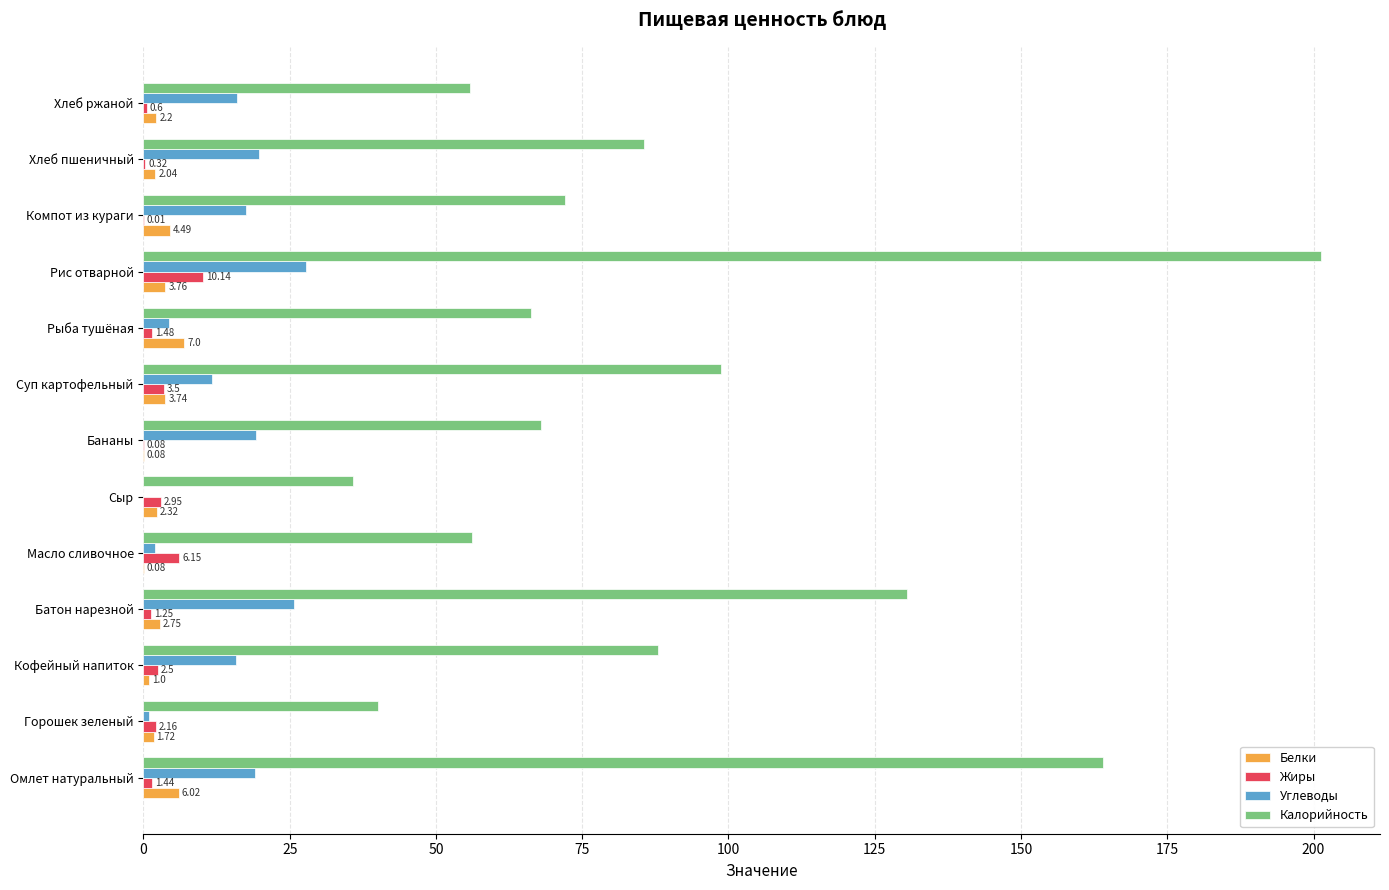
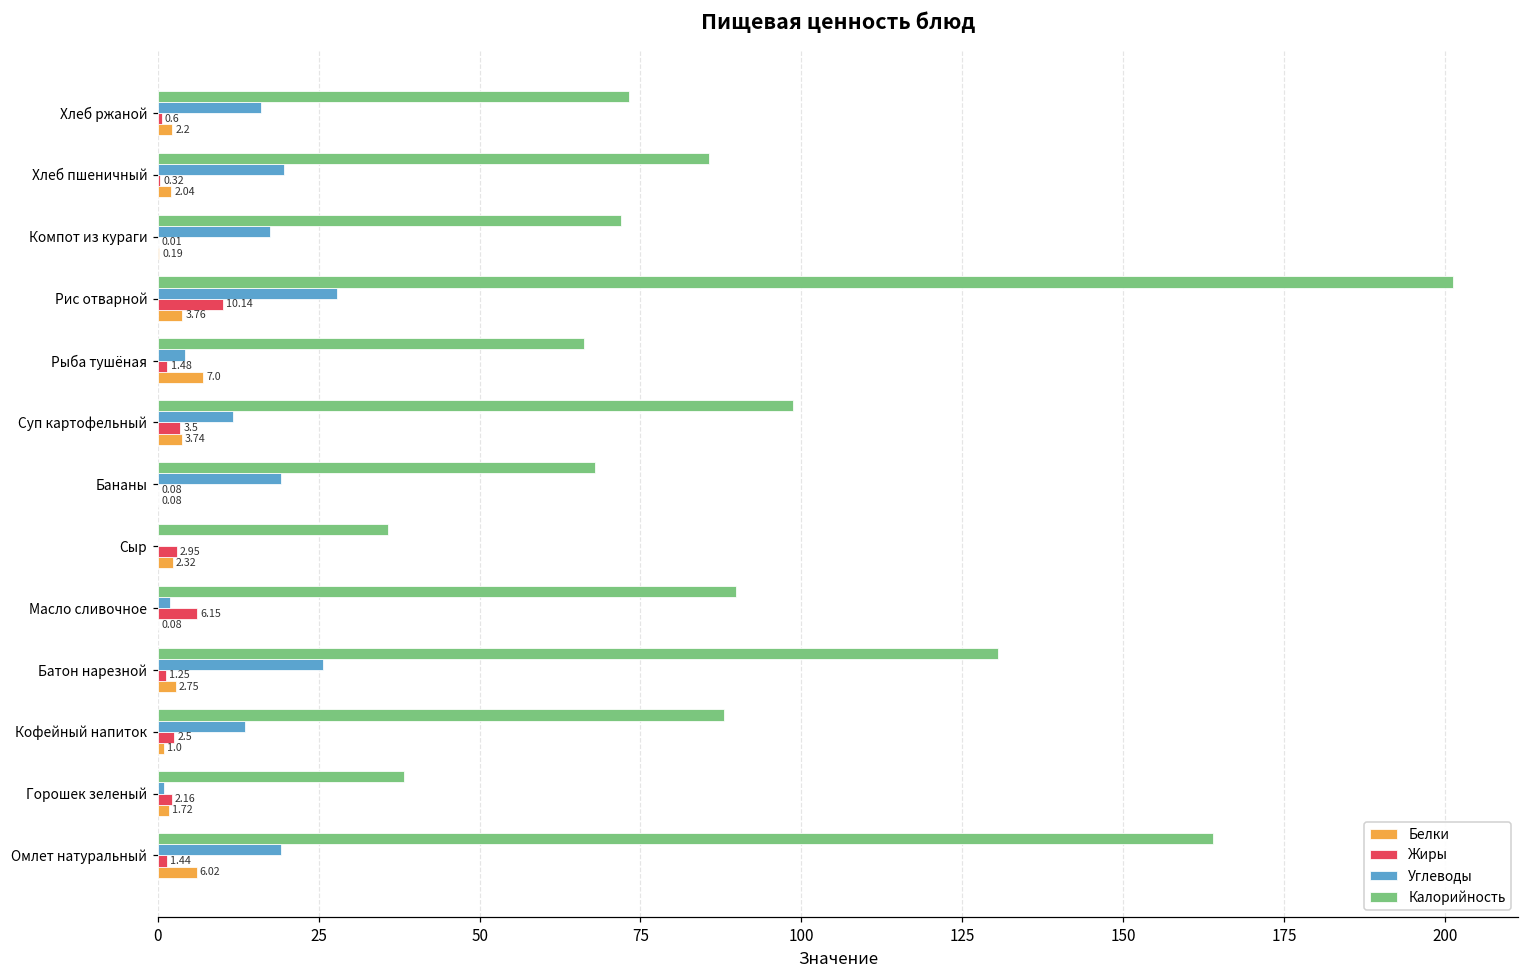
  {
    "Белки": {
      "Хлеб ржаной": 2.2,
      "Хлеб пшеничный": 2.04,
-     "Компот из кураги": 4.49,
+     "Компот из кураги": 0.19,
      "Рис отварной": 3.76,
      "Рыба тушёная": 7.0,
      "Суп картофельный": 3.74,
      "Бананы": 0.08,
      "Сыр": 2.32,
      "Масло сливочное": 0.08,
      "Батон нарезной": 2.75,
      "Кофейный напиток": 1.0,
      "Горошек зеленый": 1.72,
      "Омлет натуральный": 6.02
    },
    "Жиры": {
      "Хлеб ржаной": 0.6,
      "Хлеб пшеничный": 0.32,
      "Компот из кураги": 0.01,
      "Рис отварной": 10.14,
      "Рыба тушёная": 1.48,
      "Суп картофельный": 3.5,
      "Бананы": 0.08,
      "Сыр": 2.95,
      "Масло сливочное": 6.15,
      "Батон нарезной": 1.25,
      "Кофейный напиток": 2.5,
      "Горошек зеленый": 2.16,
      "Омлет натуральный": 1.44
    },
    "Углеводы": {
      "Хлеб ржаной": 16,
      "Хлеб пшеничный": 20,
      "Компот из кураги": 18,
      "Рис отварной": 28,
      "Рыба тушёная": 4,
      "Суп картофельный": 12,
      "Бананы": 19,
      "Сыр": 0,
      "Масло сливочное": 2,
      "Батон нарезной": 26,
-     "Кофейный напиток": 16,
+     "Кофейный напиток": 14,
      "Горошек зеленый": 1,
      "Омлет натуральный": 19
    },
    "Калорийность": {
-     "Хлеб ржаной": 56,
+     "Хлеб ржаной": 73,
      "Хлеб пшеничный": 86,
      "Компот из кураги": 72,
      "Рис отварной": 201,
      "Рыба тушёная": 66,
      "Суп картофельный": 99,
      "Бананы": 68,
      "Сыр": 36,
-     "Масло сливочное": 56,
+     "Масло сливочное": 90,
      "Батон нарезной": 131,
      "Кофейный напиток": 88,
-     "Горошек зеленый": 40,
+     "Горошек зеленый": 38,
      "Омлет натуральный": 164
    }
  }
